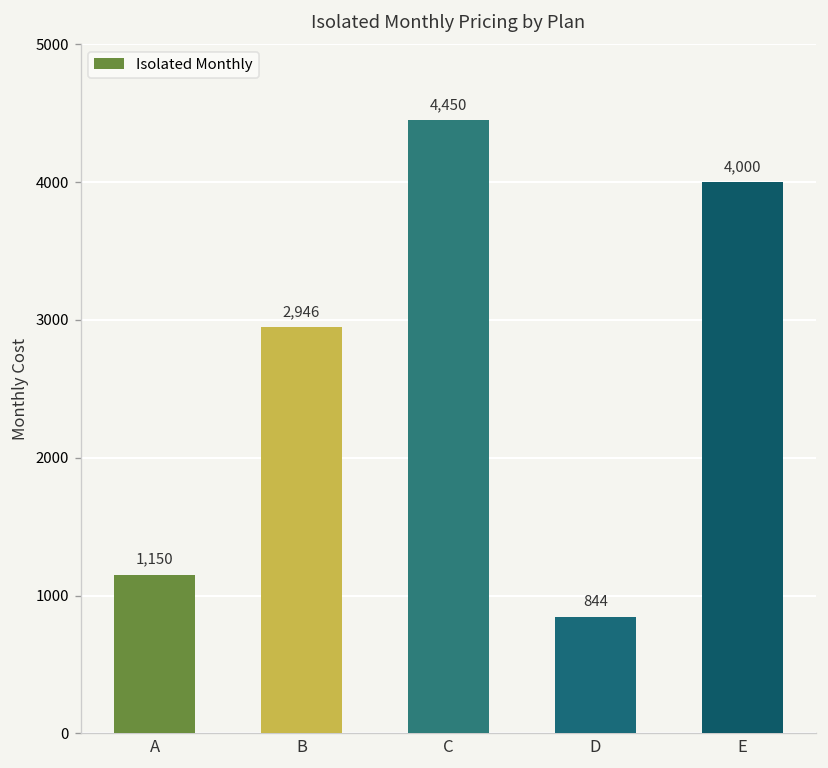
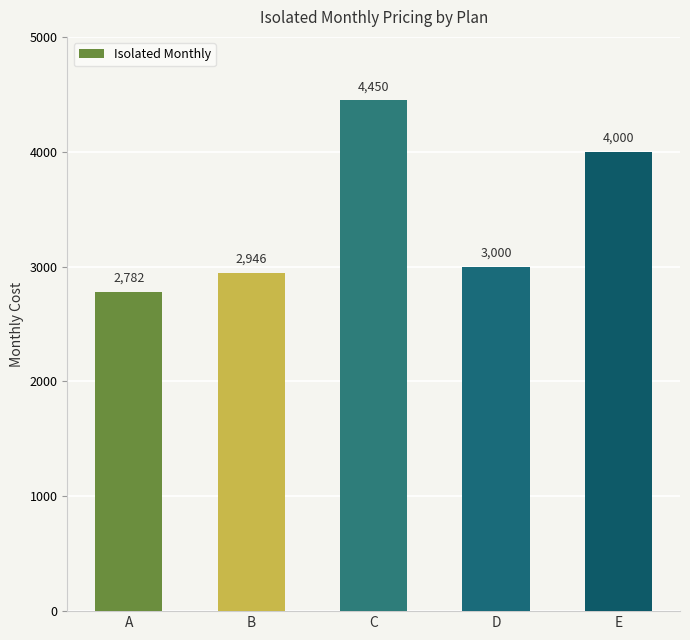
  {
-   "A": "1,150",
+   "A": "2,782",
    "B": "2,946",
    "C": "4,450",
-   "D": "844",
+   "D": "3,000",
    "E": "4,000"
  }
